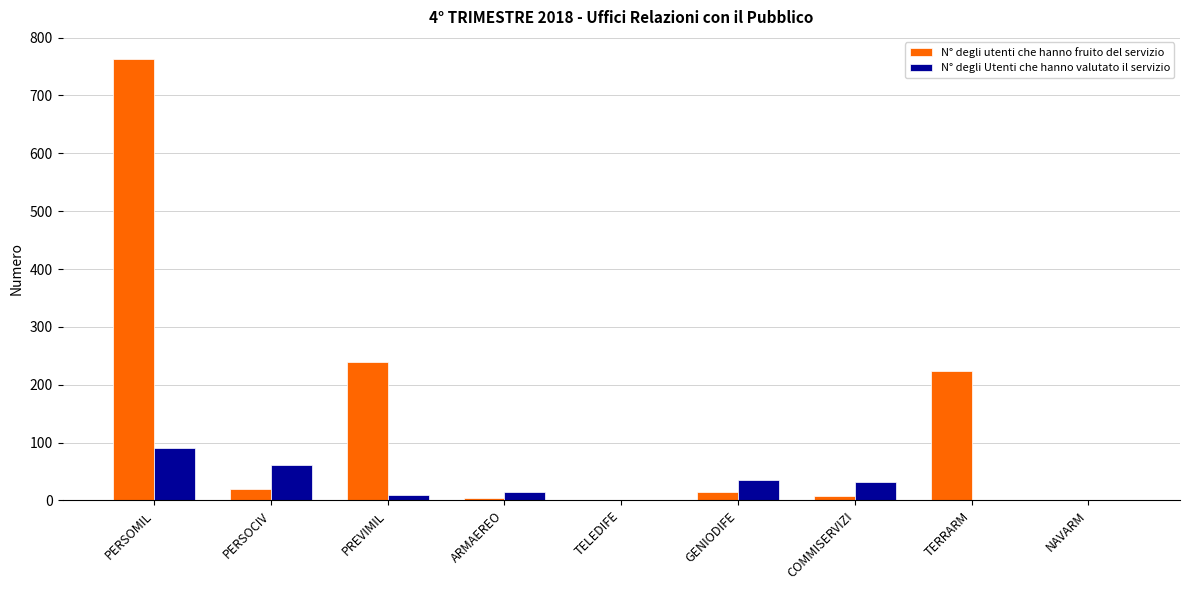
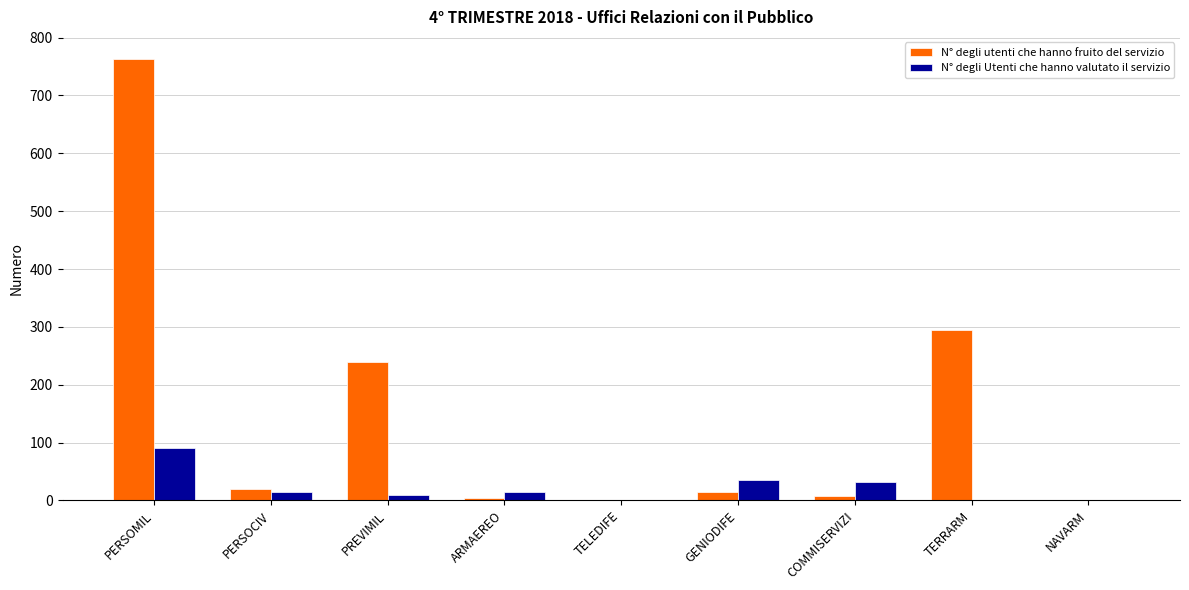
  {
    "N° degli utenti che hanno fruito del servizio": {
      "PERSOMIL": 760,
      "PERSOCIV": 20,
      "PREVIMIL": 240,
      "TELEDIFE": 0,
      "GENIODIFE": 10,
      "COMMISERVIZI": 10,
-     "TERRARM": 220,
+     "TERRARM": 290,
      "NAVARM": 0
    },
    "N° degli Utenti che hanno valutato il servizio": {
      "PERSOMIL": 90,
-     "PERSOCIV": 60,
+     "PERSOCIV": 10,
      "PREVIMIL": 10,
      "ARMAEREO": 20,
      "TELEDIFE": 0,
      "GENIODIFE": 40,
      "COMMISERVIZI": 30,
      "TERRARM": 0,
      "NAVARM": 0
    }
  }
